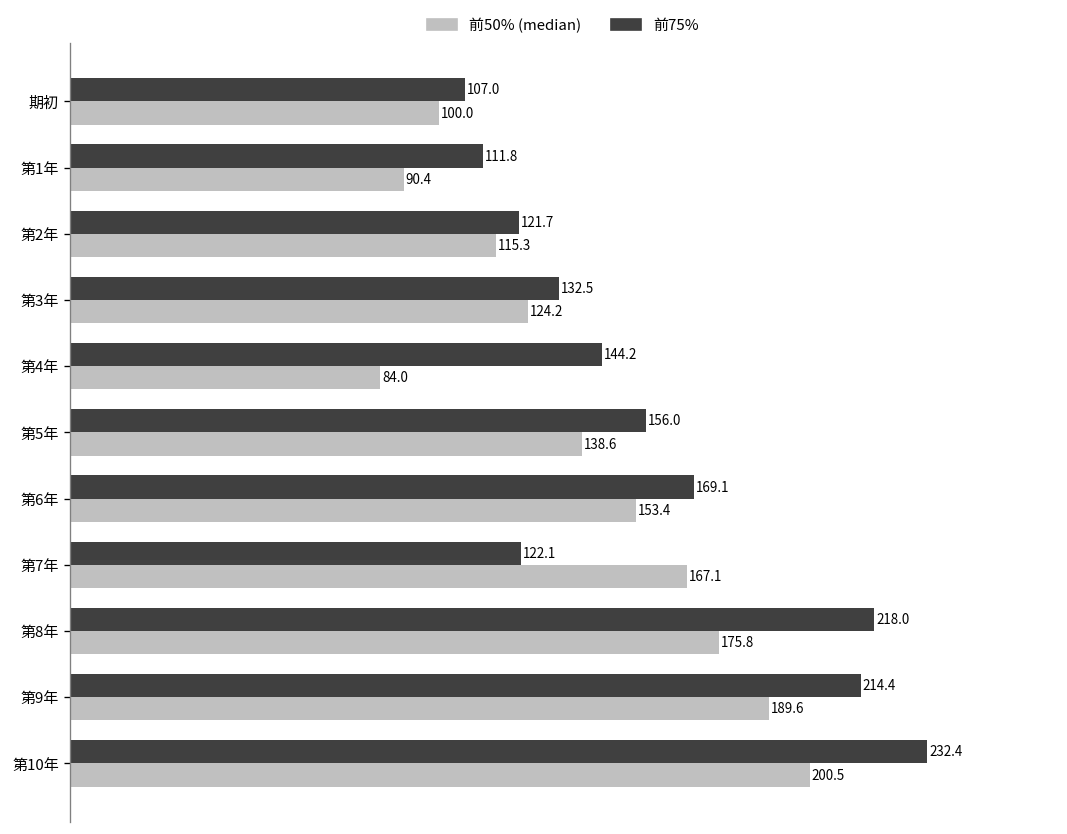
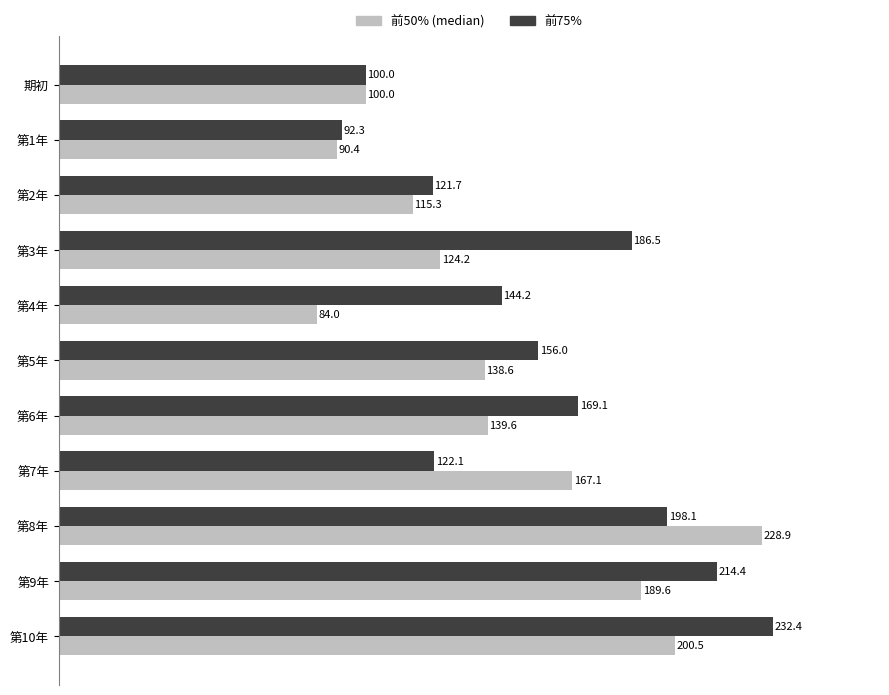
  {
    "前50% (median)": {
      "期初": 100.0,
      "第1年": 90.4,
      "第2年": 115.3,
      "第3年": 124.2,
      "第4年": 84.0,
      "第5年": 138.6,
-     "第6年": 153.4,
+     "第6年": 139.6,
      "第7年": 167.1,
-     "第8年": 175.8,
+     "第8年": 228.9,
      "第9年": 189.6,
      "第10年": 200.5
    },
    "前75%": {
-     "期初": 107.0,
-     "第1年": 111.8,
+     "期初": 100.0,
+     "第1年": 92.3,
      "第2年": 121.7,
-     "第3年": 132.5,
+     "第3年": 186.5,
      "第4年": 144.2,
      "第5年": 156.0,
      "第6年": 169.1,
      "第7年": 122.1,
-     "第8年": 218.0,
+     "第8年": 198.1,
      "第9年": 214.4,
      "第10年": 232.4
    }
  }
